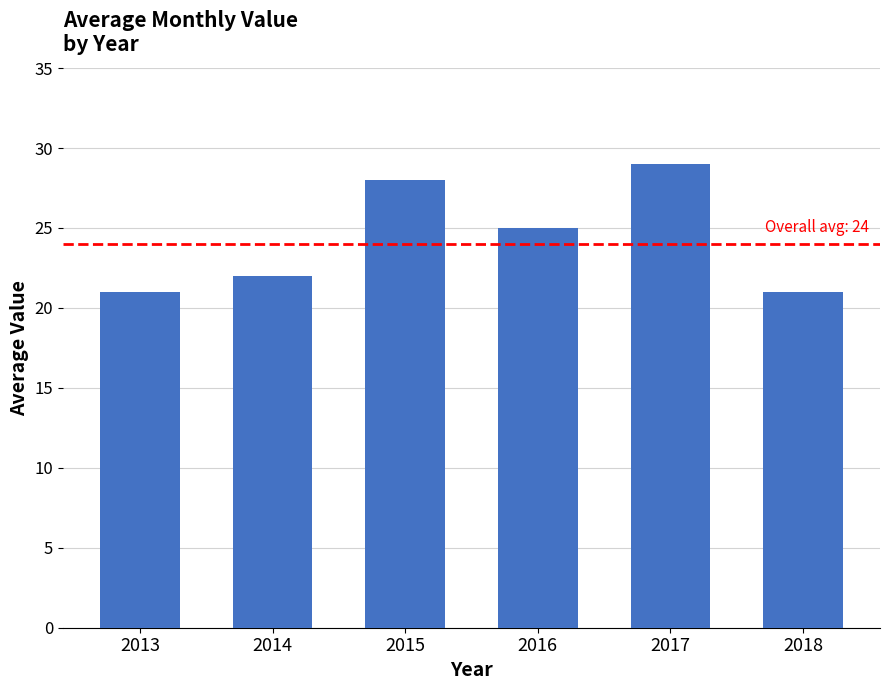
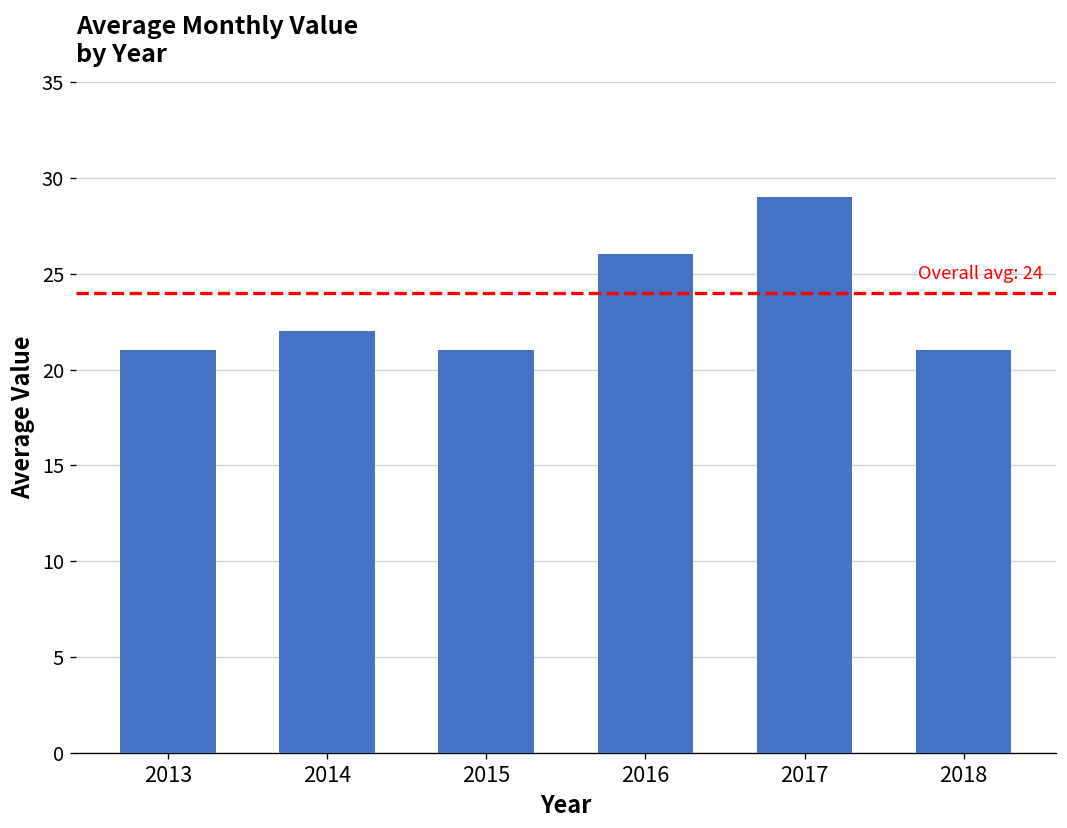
  {
    "2013": 21,
    "2014": 22,
-   "2015": 28,
-   "2016": 25,
+   "2015": 21,
+   "2016": 26,
    "2017": 29,
    "2018": 21
  }
